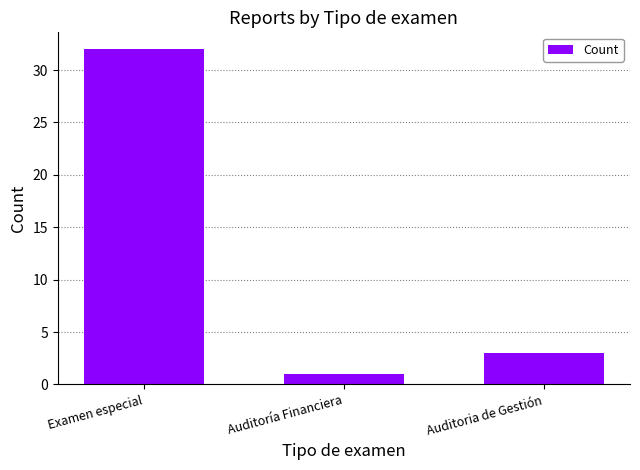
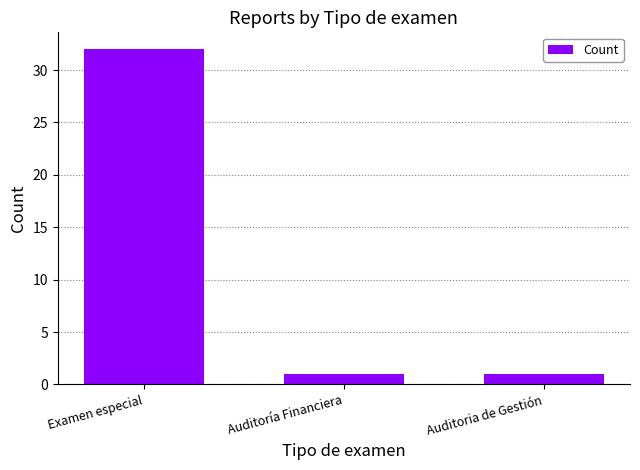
  {
    "Examen especial": 32,
    "Auditoría Financiera": 1,
-   "Auditoria de Gestión": 3
+   "Auditoria de Gestión": 1
  }
